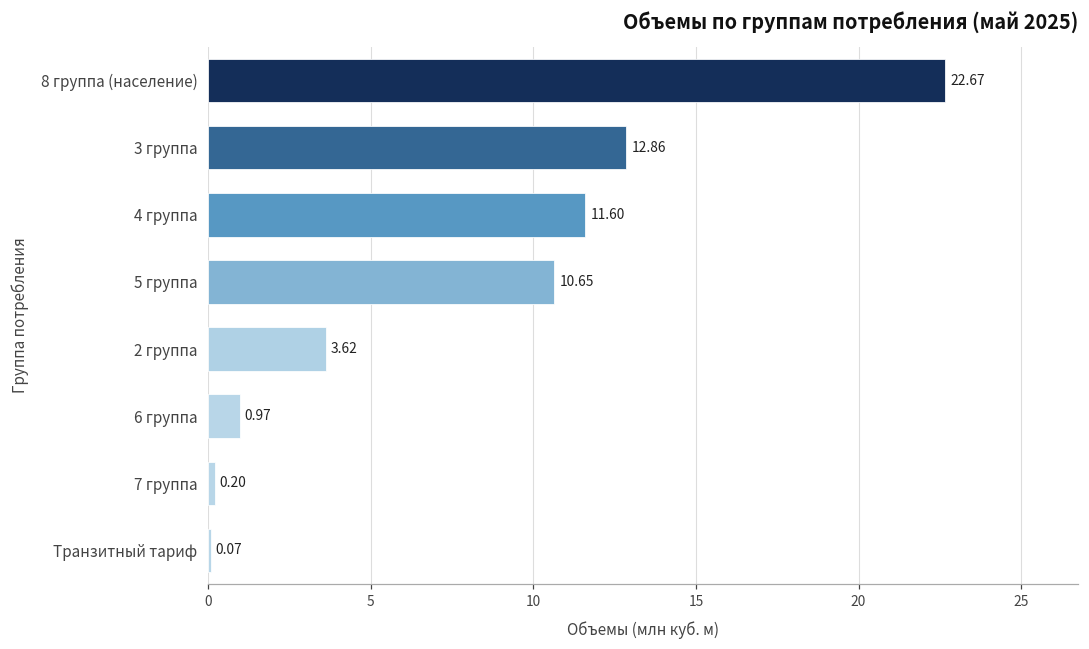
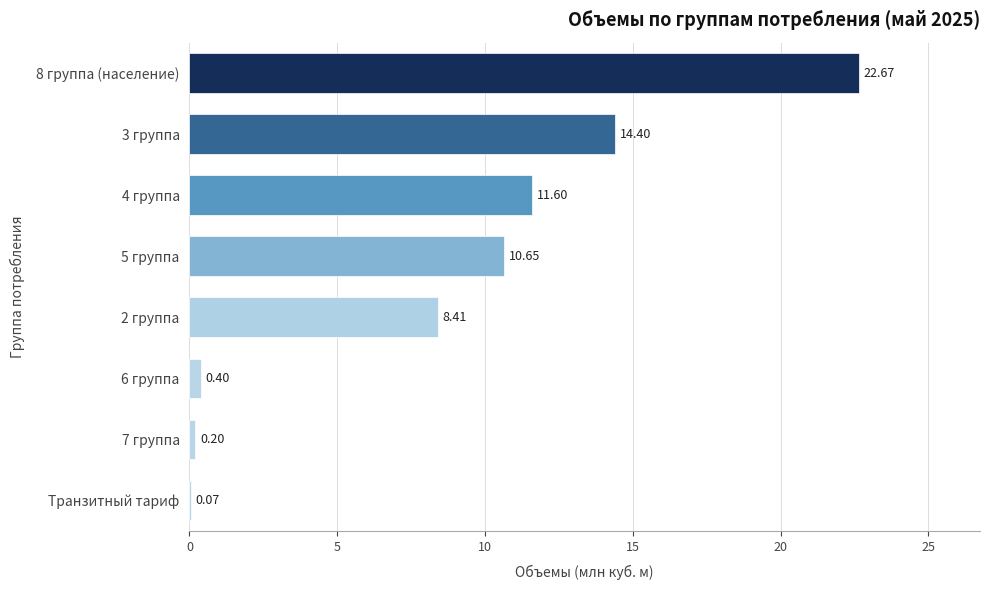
  {
    "8 группа (население)": 22.67,
-   "3 группа": 12.86,
+   "3 группа": 14.40,
    "4 группа": 11.60,
    "5 группа": 10.65,
-   "2 группа": 3.62,
-   "6 группа": 0.97,
+   "2 группа": 8.41,
+   "6 группа": 0.40,
    "7 группа": 0.20,
    "Транзитный тариф": 0.07
  }
